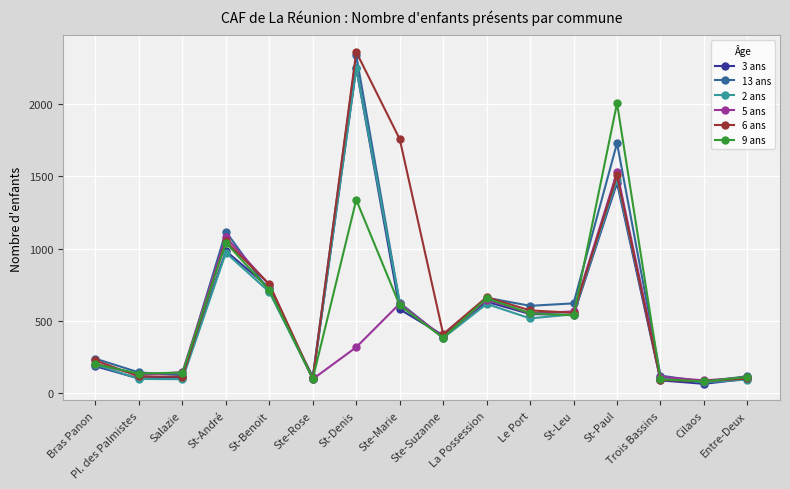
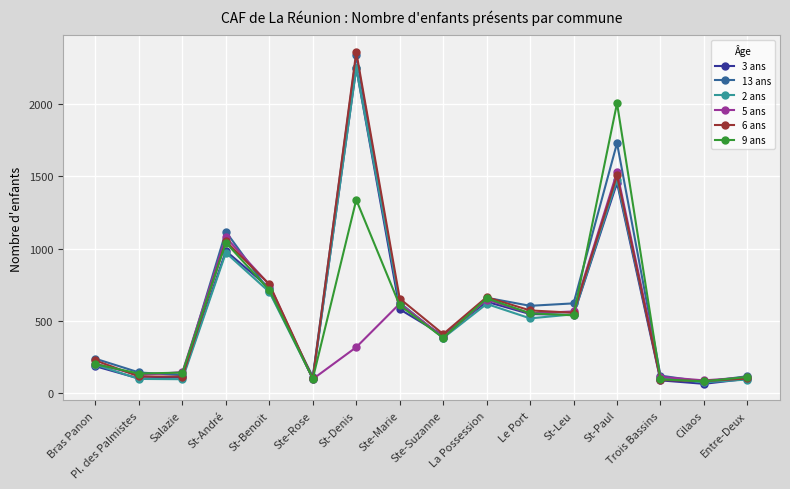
  {
    "5 ans": {
      "St-André": 1080,
      "St-Denis": 320,
      "St-Paul": 1530
    },
    "6 ans": {
      "St-Denis": 2360,
-     "Ste-Marie": 1760,
+     "Ste-Marie": 650,
      "Le Port": 570,
      "St-Paul": 1510
    },
    "9 ans": {
      "St-Denis": 1340,
      "St-Paul": 2010
    }
  }
